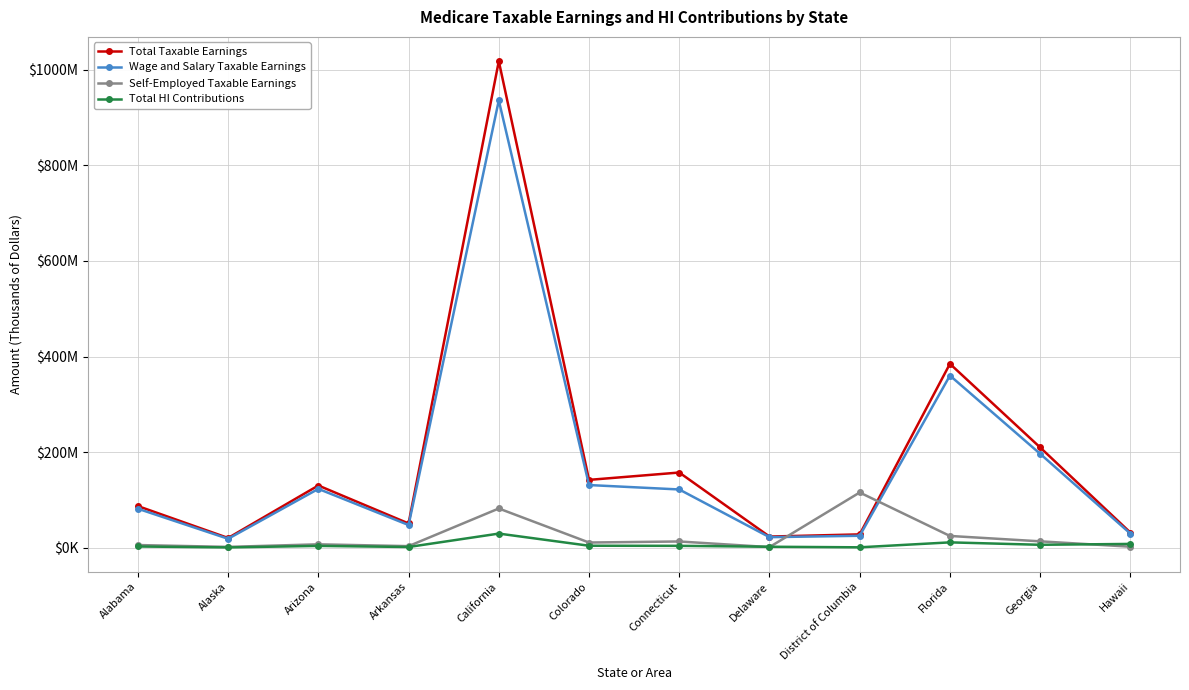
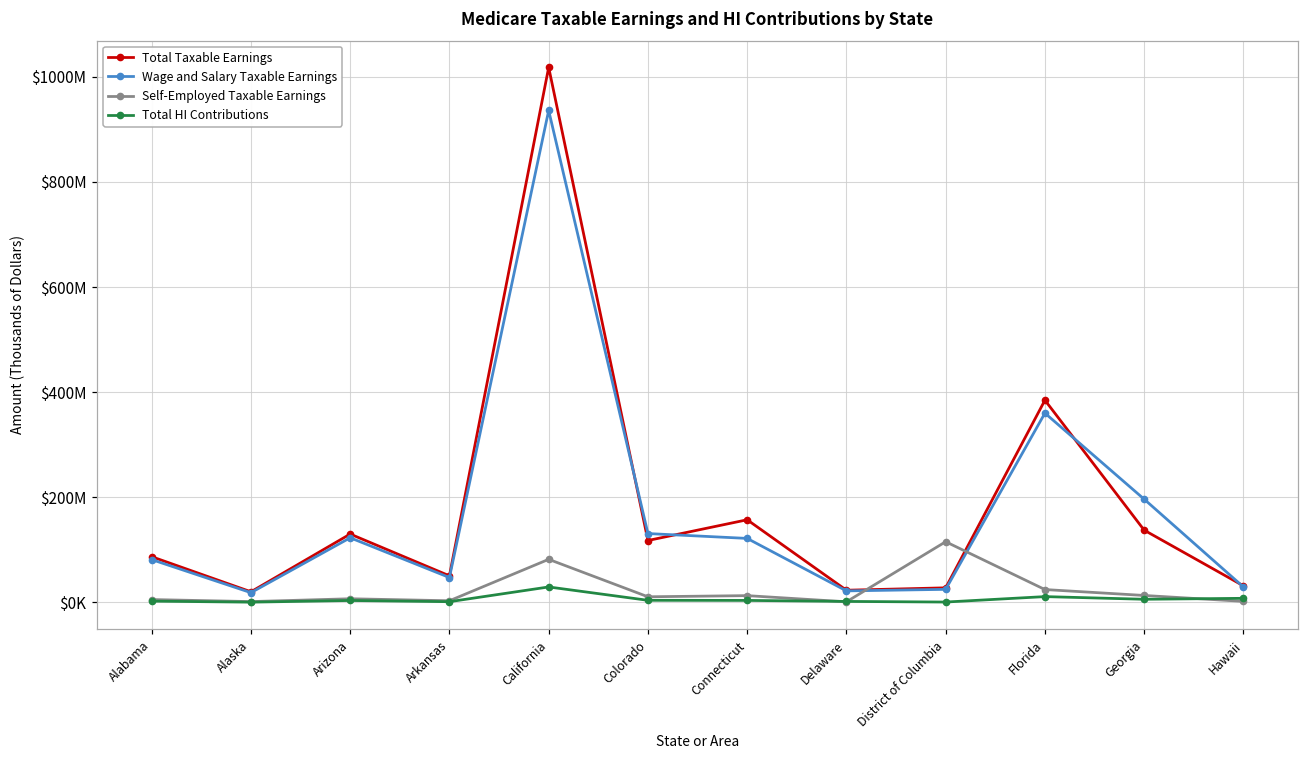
  {
    "Total Taxable Earnings": {
      "Alabama": "$90000000",
      "Arizona": "$130000000",
      "California": "$1020000000",
-     "Colorado": "$140000000",
+     "Colorado": "$120000000",
      "Connecticut": "$160000000",
      "Florida": "$380000000",
-     "Georgia": "$210000000"
+     "Georgia": "$140000000"
    },
    "Wage and Salary Taxable Earnings": {
      "Alabama": "$80000000",
      "Arizona": "$120000000",
      "California": "$940000000",
      "Colorado": "$130000000",
      "Connecticut": "$120000000",
      "Florida": "$360000000",
      "Georgia": "$200000000"
    },
    "Self-Employed Taxable Earnings": {
      "California": "$80000000",
      "Colorado": "$10000000",
      "Connecticut": "$10000000",
      "District of Columbia": "$120000000",
      "Florida": "$20000000",
      "Georgia": "$10000000",
      "Hawaii": "$0"
    },
    "Total HI Contributions": {
      "California": "$30000000",
      "Colorado": "$0",
      "Connecticut": "$0",
      "District of Columbia": "$0",
      "Florida": "$10000000",
      "Georgia": "$10000000",
      "Hawaii": "$10000000"
    }
  }
